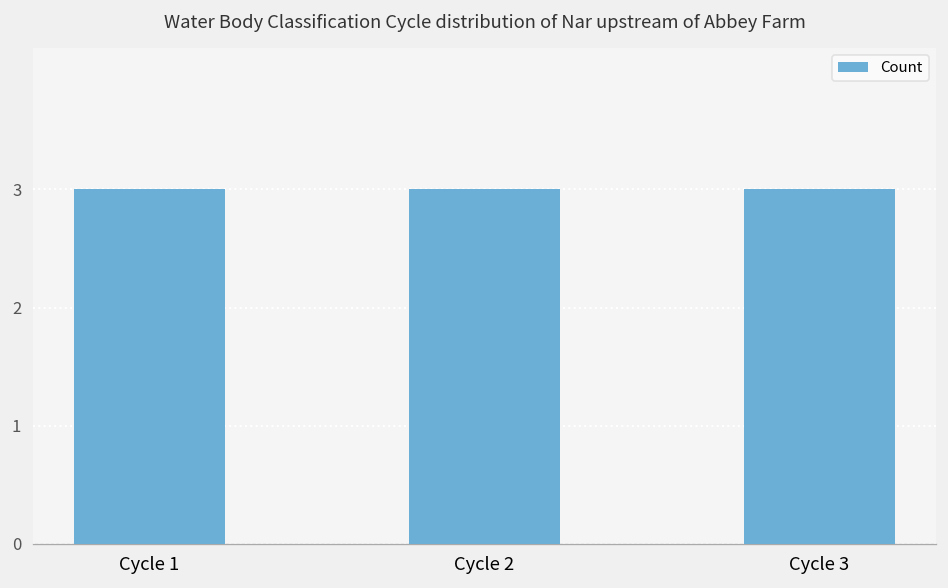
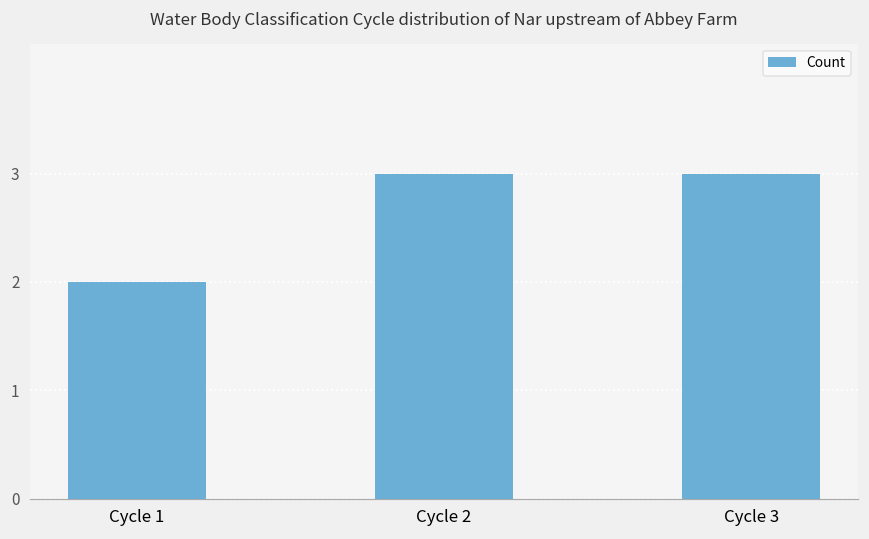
  {
-   "Cycle 1": 3,
+   "Cycle 1": 2,
    "Cycle 2": 3,
    "Cycle 3": 3
  }
